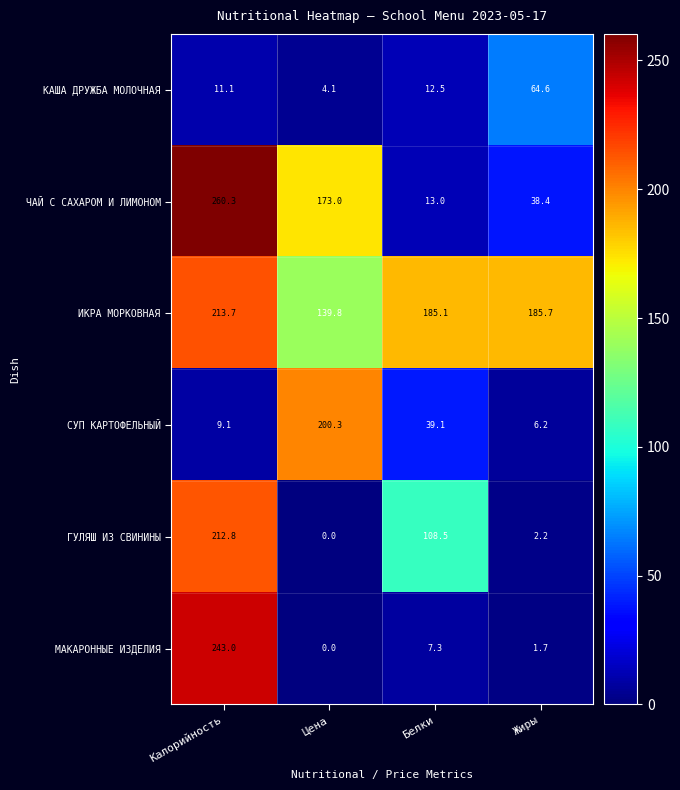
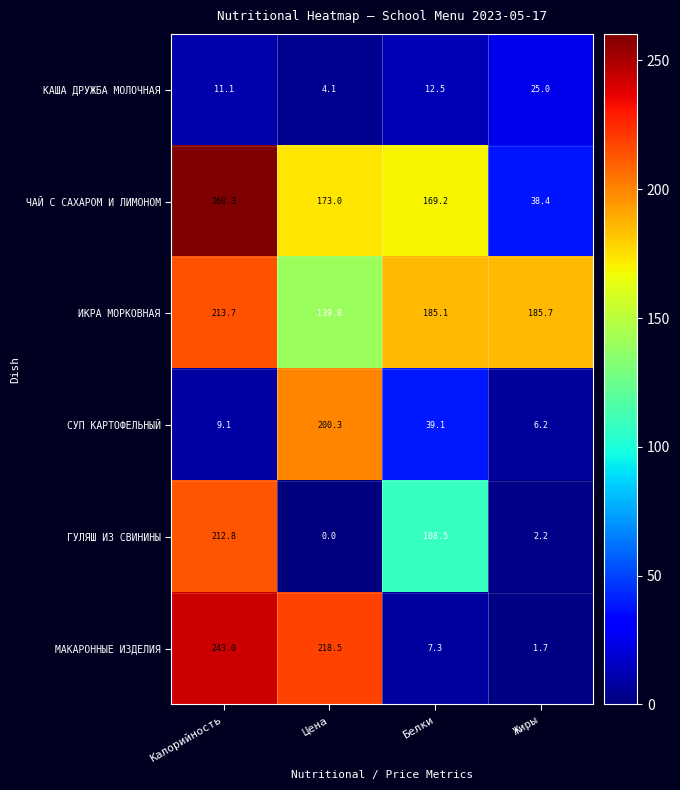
  {
    "КАША ДРУЖБА МОЛОЧНАЯ": {
      "Калорийность": 11.1,
      "Цена": 4.1,
      "Белки": 12.5,
-     "Жиры": 64.6
+     "Жиры": 25.0
    },
    "ЧАЙ С САХАРОМ И ЛИМОНОМ": {
      "Калорийность": 260.3,
      "Цена": 173.0,
-     "Белки": 13.0,
+     "Белки": 169.2,
      "Жиры": 38.4
    },
    "ИКРА МОРКОВНАЯ": {
      "Калорийность": 213.7,
      "Цена": 139.8,
      "Белки": 185.1,
      "Жиры": 185.7
    },
    "СУП КАРТОФЕЛЬНЫЙ": {
      "Калорийность": 9.1,
      "Цена": 200.3,
      "Белки": 39.1,
      "Жиры": 6.2
    },
    "ГУЛЯШ ИЗ СВИНИНЫ": {
      "Калорийность": 212.8,
      "Цена": 0.0,
      "Белки": 108.5,
      "Жиры": 2.2
    },
    "МАКАРОННЫЕ ИЗДЕЛИЯ": {
      "Калорийность": 243.0,
-     "Цена": 0.0,
+     "Цена": 218.5,
      "Белки": 7.3,
      "Жиры": 1.7
    }
  }
